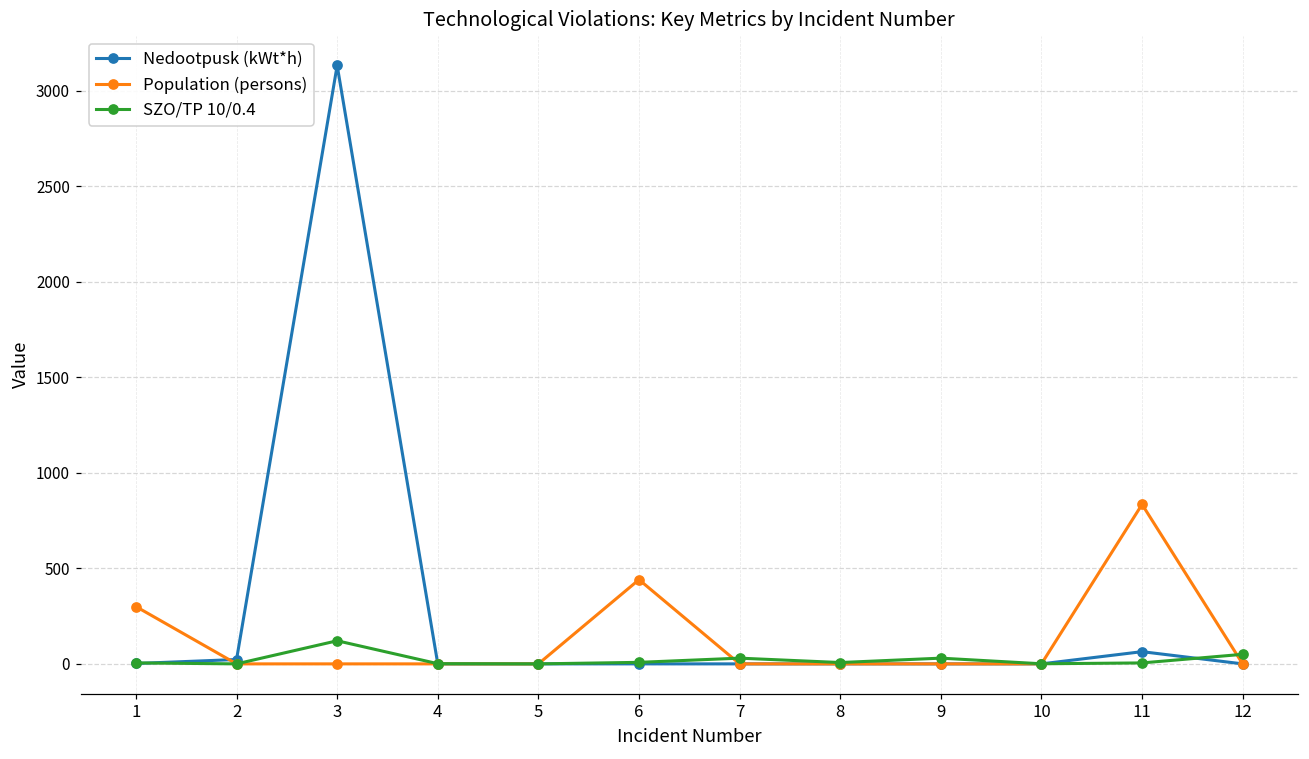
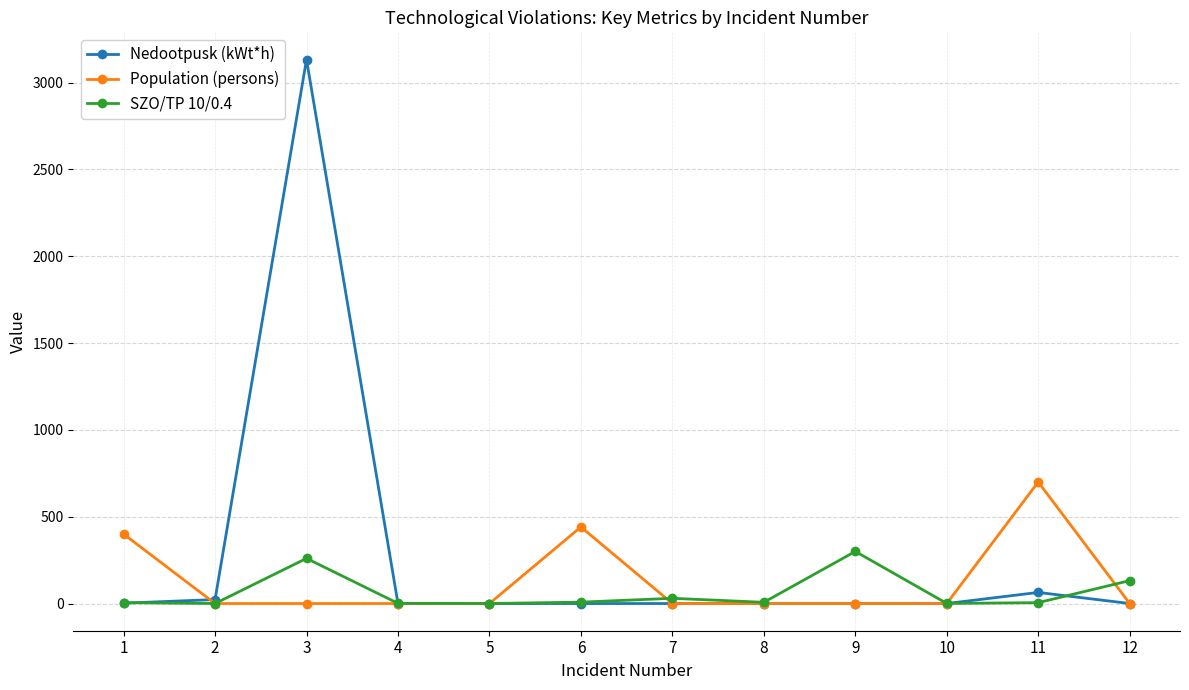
  {
    "Nedootpusk (kWt*h)": {
      "2": 20,
      "3": 3130,
      "11": 60
    },
    "Population (persons)": {
-     "1": 300,
+     "1": 400,
      "3": 0,
      "6": 440,
-     "11": 840
+     "11": 700
    },
    "SZO/TP 10/0.4": {
-     "3": 120,
+     "3": 260,
      "7": 30,
-     "9": 30,
+     "9": 300,
      "11": 10,
-     "12": 50
+     "12": 130
    }
  }
